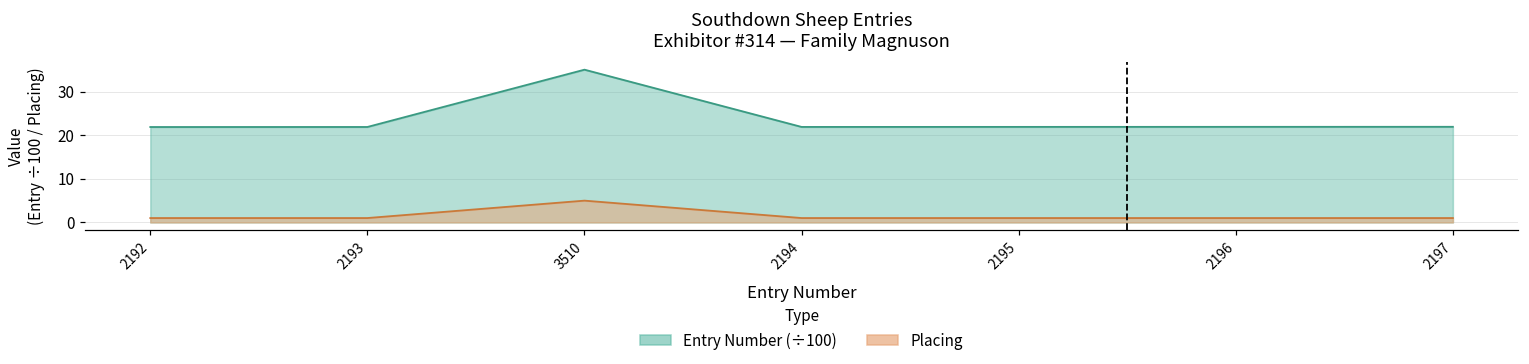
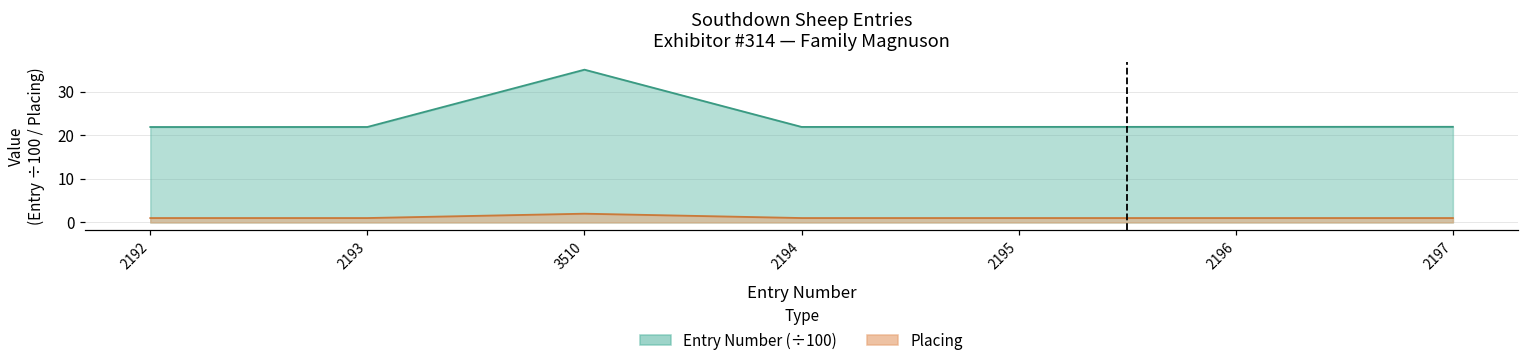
  {
    "Placing": {
      "2192": 1,
      "2193": 1,
-     "3510": 5,
+     "3510": 2,
      "2194": 1,
      "2195": 1,
      "2196": 1,
      "2197": 1
    }
  }
